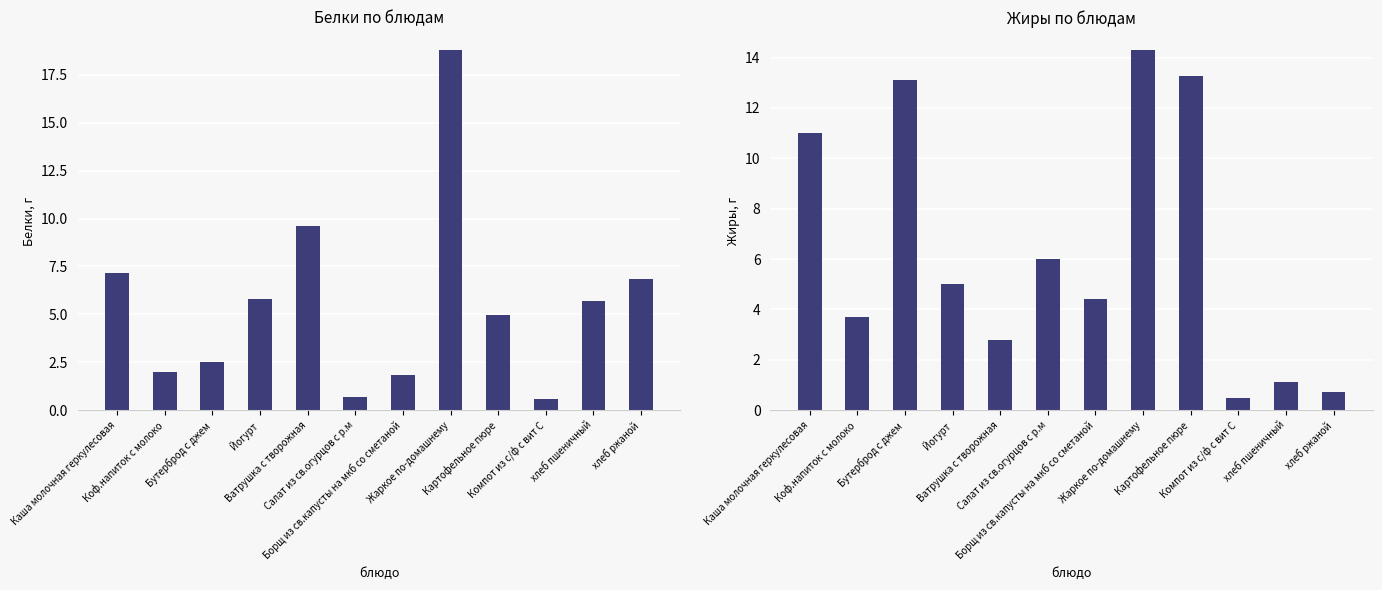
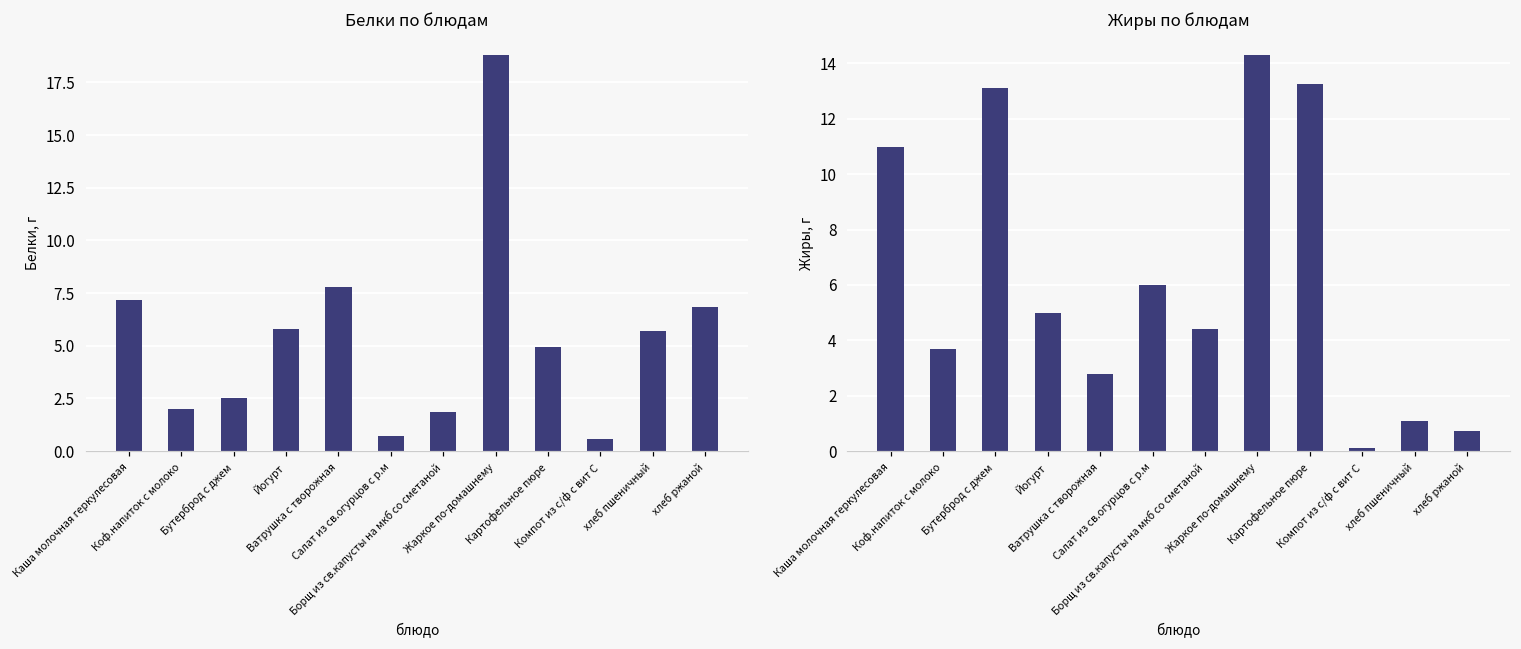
  {
    "Белки по блюдам": {
      "Каша молочная геркулесовая": 7.2,
      "Коф.напиток с молоко": 2.0,
      "Бутерброд с джем": 2.5,
      "Йогурт": 5.8,
-     "Ватрушка с творожная": 9.6,
+     "Ватрушка с творожная": 7.8,
      "Салат из св.огурцов с р.м": 0.7,
      "Борщ из св.капусты на мкб со сметаной": 1.9,
      "Жаркое по-домашнему": 18.8,
      "Картофельное пюре": 5.0,
      "Компот из с/ф с вит С": 0.6,
      "хлеб пшеничный": 5.7,
      "хлеб ржаной": 6.8
    },
    "Жиры по блюдам": {
      "Каша молочная геркулесовая": 11.0,
      "Коф.напиток с молоко": 3.7,
      "Бутерброд с джем": 13.1,
      "Йогурт": 5.0,
      "Ватрушка с творожная": 2.8,
      "Салат из св.огурцов с р.м": 6.0,
      "Борщ из св.капусты на мкб со сметаной": 4.4,
      "Жаркое по-домашнему": 14.3,
      "Картофельное пюре": 13.3,
-     "Компот из с/ф с вит С": 0.5,
+     "Компот из с/ф с вит С": 0.1,
      "хлеб пшеничный": 1.1,
      "хлеб ржаной": 0.7
    }
  }
